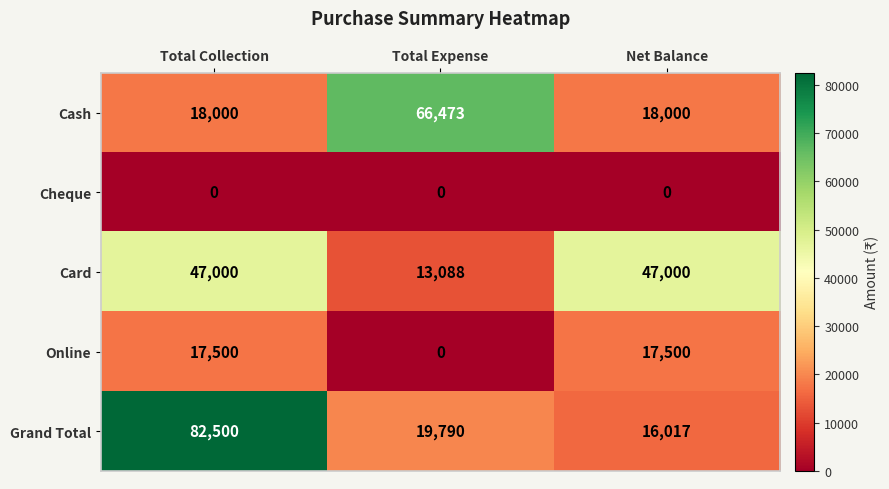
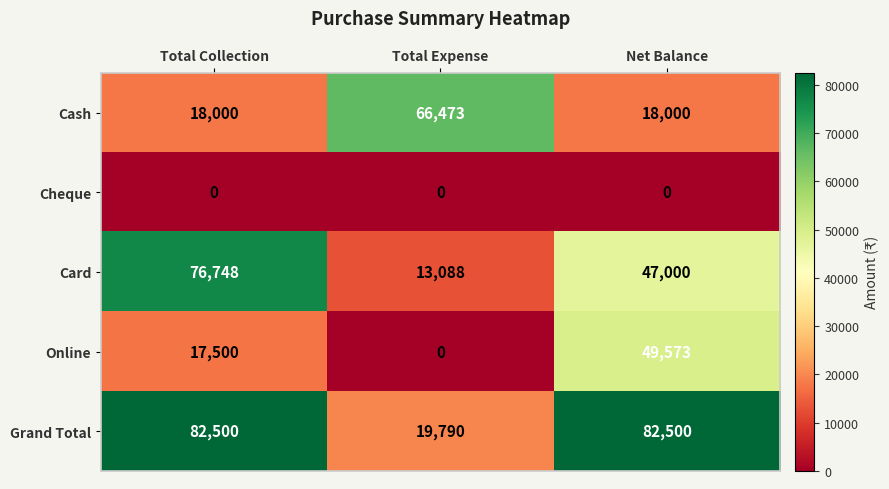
  {
    "Cash": {
      "Total Collection": "18,000",
      "Total Expense": "66,473",
      "Net Balance": "18,000"
    },
    "Cheque": {
      "Total Collection": "0",
      "Total Expense": "0",
      "Net Balance": "0"
    },
    "Card": {
-     "Total Collection": "47,000",
+     "Total Collection": "76,748",
      "Total Expense": "13,088",
      "Net Balance": "47,000"
    },
    "Online": {
      "Total Collection": "17,500",
      "Total Expense": "0",
-     "Net Balance": "17,500"
+     "Net Balance": "49,573"
    },
    "Grand Total": {
      "Total Collection": "82,500",
      "Total Expense": "19,790",
-     "Net Balance": "16,017"
+     "Net Balance": "82,500"
    }
  }
